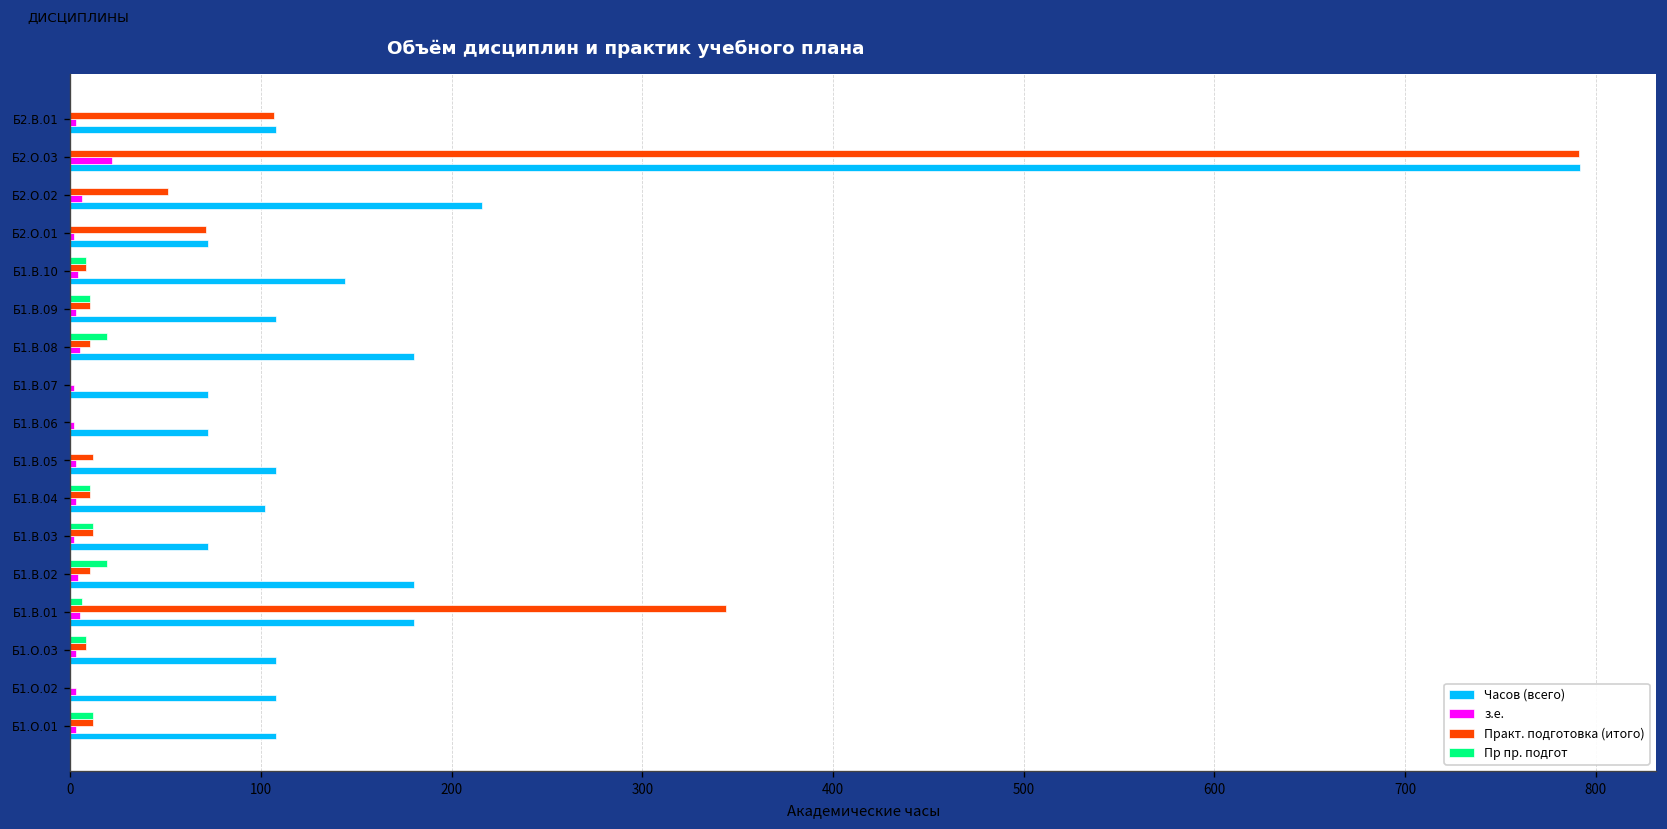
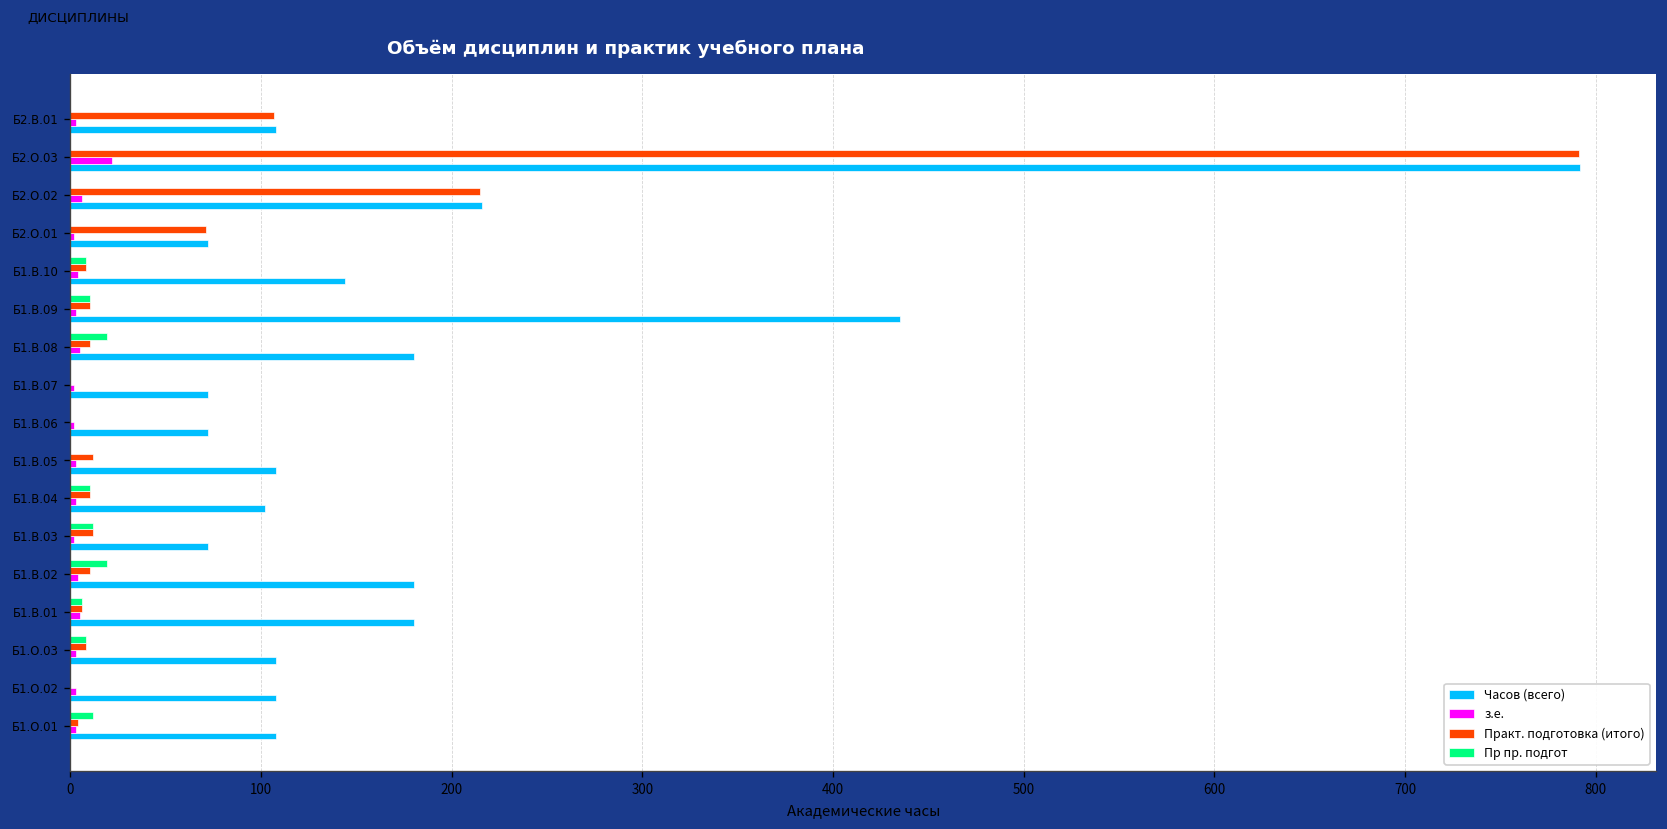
  {
    "Часов (всего)": {
      "Б2.В.01": 108,
      "Б2.О.03": 792,
      "Б2.О.02": 216,
      "Б2.О.01": 72,
      "Б1.В.10": 144,
-     "Б1.В.09": 108,
+     "Б1.В.09": 435,
      "Б1.В.08": 180,
      "Б1.В.07": 72,
      "Б1.В.06": 72,
      "Б1.В.05": 108,
      "Б1.В.04": 102,
      "Б1.В.03": 72,
      "Б1.В.02": 180,
      "Б1.В.01": 180,
      "Б1.О.03": 108,
      "Б1.О.02": 108,
      "Б1.О.01": 108
    },
    "з.е.": {
      "Б2.В.01": 3,
      "Б2.О.03": 22,
      "Б2.О.02": 6,
      "Б2.О.01": 2,
      "Б1.В.10": 4,
      "Б1.В.09": 3,
      "Б1.В.08": 5,
      "Б1.В.07": 2,
      "Б1.В.06": 2,
      "Б1.В.05": 3,
      "Б1.В.04": 3,
      "Б1.В.03": 2,
      "Б1.В.02": 4,
      "Б1.В.01": 5,
      "Б1.О.03": 3,
      "Б1.О.02": 3,
      "Б1.О.01": 3
    },
    "Практ. подготовка (итого)": {
      "Б2.В.01": 107,
      "Б2.О.03": 791,
-     "Б2.О.02": 51,
+     "Б2.О.02": 215,
      "Б2.О.01": 71,
      "Б1.В.10": 8,
      "Б1.В.09": 10,
      "Б1.В.08": 10,
      "Б1.В.07": 0,
      "Б1.В.06": 0,
      "Б1.В.05": 12,
      "Б1.В.04": 10,
      "Б1.В.03": 12,
      "Б1.В.02": 10,
-     "Б1.В.01": 344,
+     "Б1.В.01": 6,
      "Б1.О.03": 8,
      "Б1.О.02": 0,
-     "Б1.О.01": 12
+     "Б1.О.01": 4
    },
    "Пр пр. подгот": {
      "Б2.В.01": 0,
      "Б2.О.03": 0,
      "Б2.О.02": 0,
      "Б2.О.01": 0,
      "Б1.В.10": 8,
      "Б1.В.09": 10,
      "Б1.В.08": 19,
      "Б1.В.07": 0,
      "Б1.В.06": 0,
      "Б1.В.05": 0,
      "Б1.В.04": 10,
      "Б1.В.03": 12,
      "Б1.В.02": 19,
      "Б1.В.01": 6,
      "Б1.О.03": 8,
      "Б1.О.02": 0,
      "Б1.О.01": 12
    }
  }
